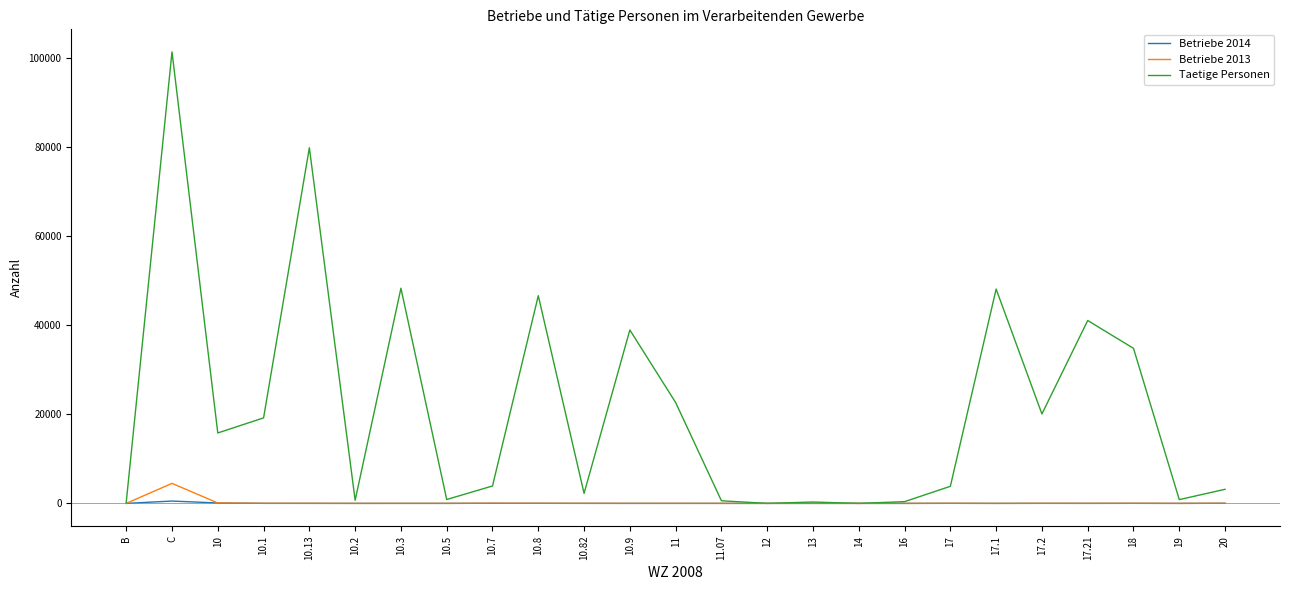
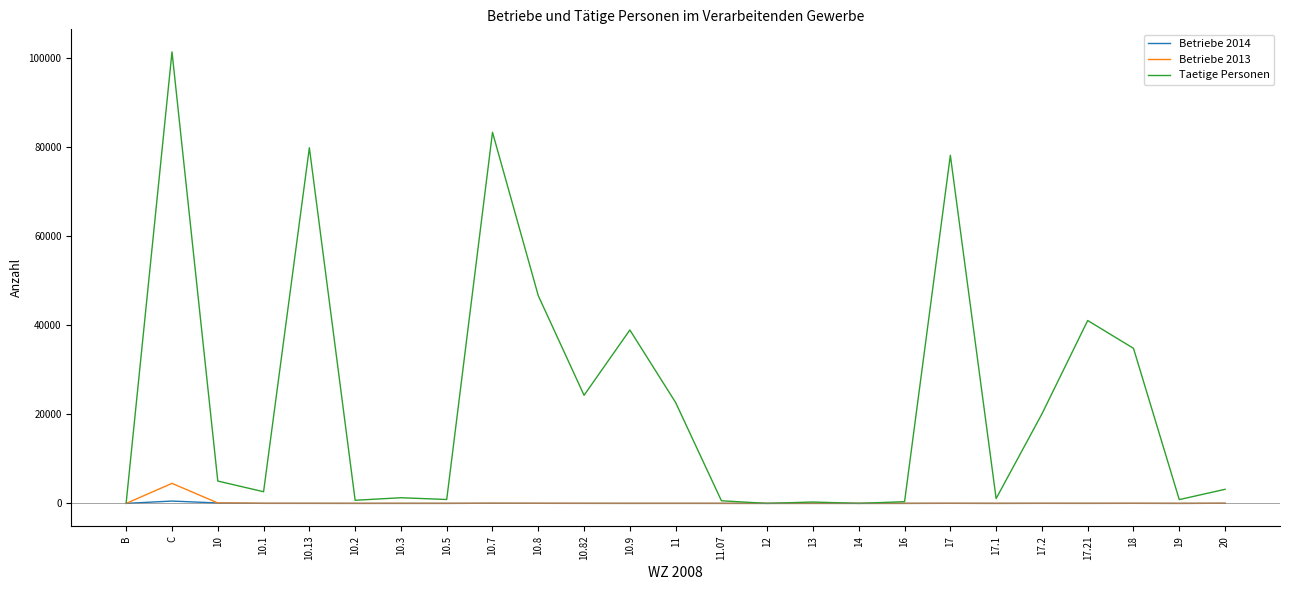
  {
    "Betriebe 2014": {
      "C": 1000
    },
    "Betriebe 2013": {
      "C": 4000
    },
    "Taetige Personen": {
      "C": 101000,
-     "10": 16000,
-     "10.1": 19000,
+     "10": 5000,
+     "10.1": 3000,
      "10.13": 80000,
      "10.2": 1000,
-     "10.3": 48000,
+     "10.3": 1000,
      "10.5": 1000,
-     "10.7": 4000,
+     "10.7": 83000,
      "10.8": 47000,
-     "10.82": 2000,
+     "10.82": 24000,
      "10.9": 39000,
      "11": 23000,
      "11.07": 1000,
-     "17": 4000,
-     "17.1": 48000,
+     "17": 78000,
+     "17.1": 1000,
      "17.2": 20000,
      "17.21": 41000,
      "18": 35000,
      "19": 1000,
      "20": 3000
    }
  }
